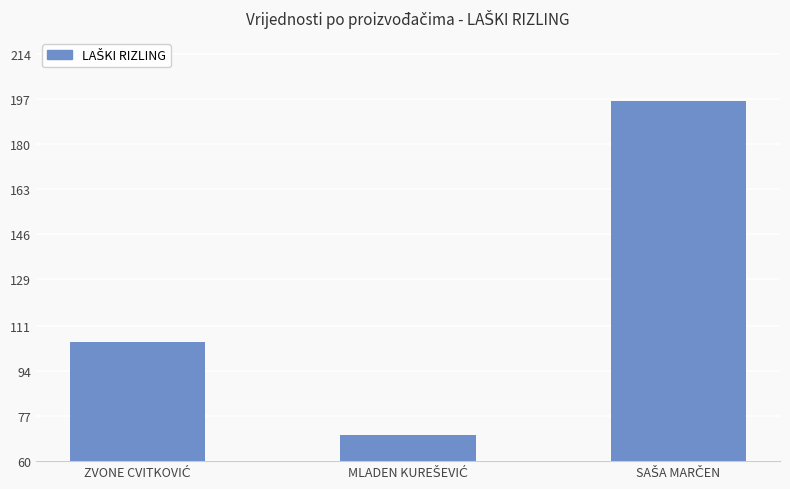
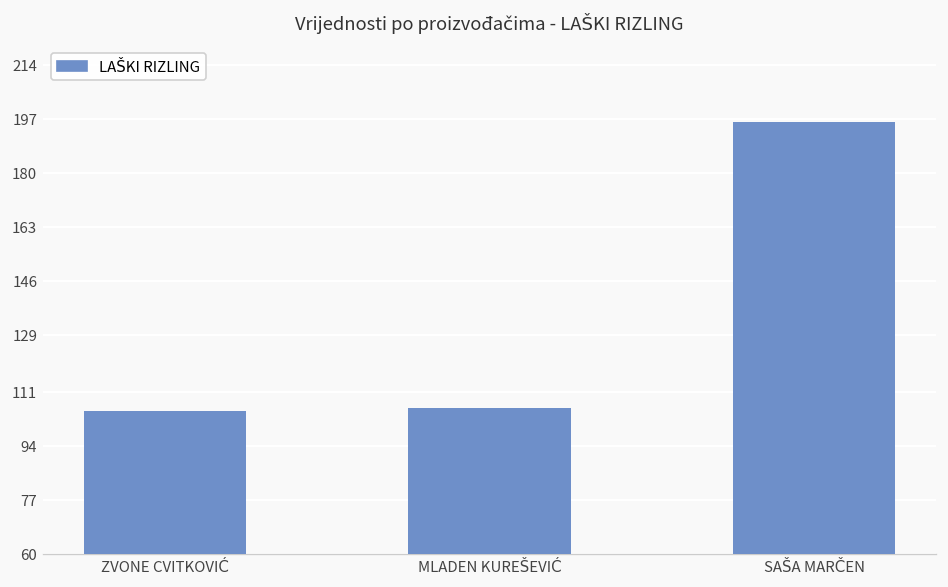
  {
    "ZVONE CVITKOVIĆ": 105,
-   "MLADEN KUREŠEVIĆ": 70,
+   "MLADEN KUREŠEVIĆ": 106,
    "SAŠA MARČEN": 196
  }
